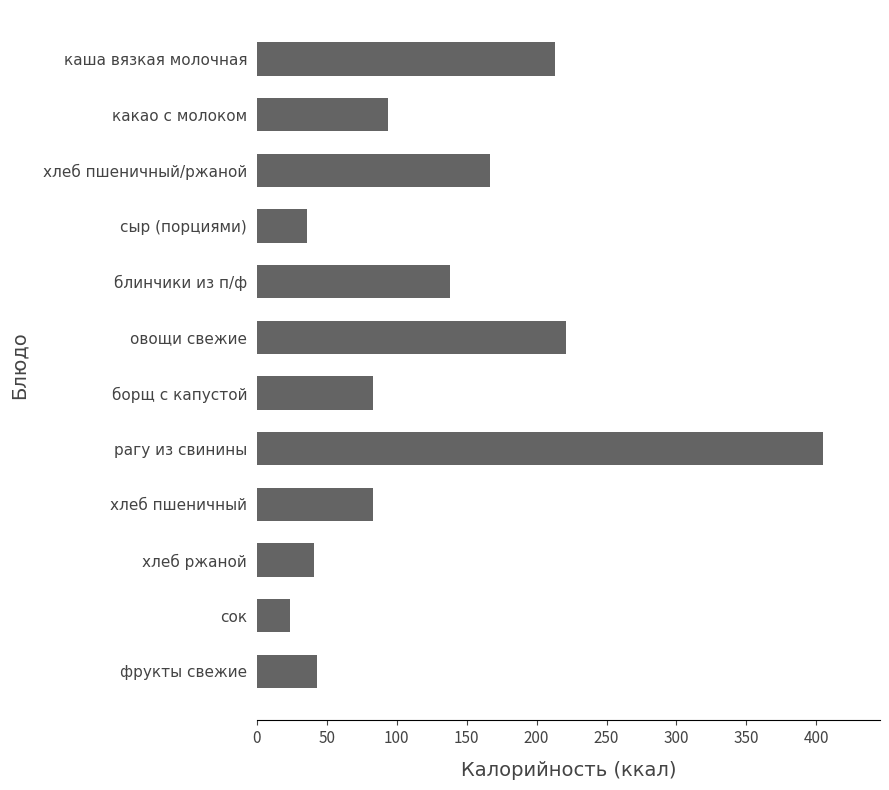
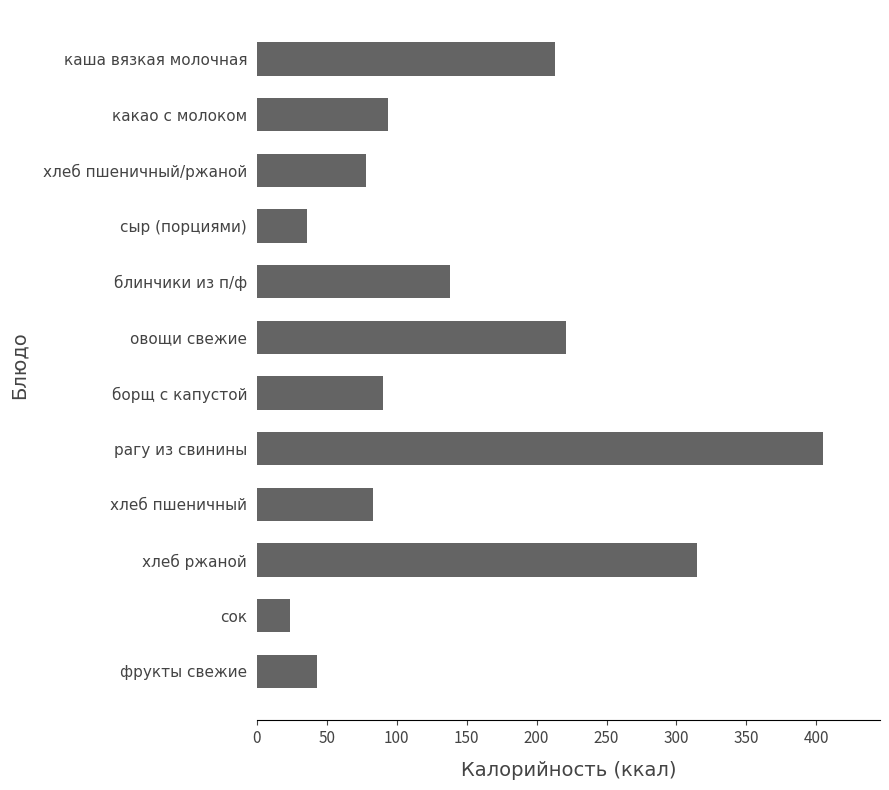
  {
    "каша вязкая молочная": 213,
    "какао с молоком": 94,
-   "хлеб пшеничный/ржаной": 167,
+   "хлеб пшеничный/ржаной": 78,
    "сыр (порциями)": 36,
    "блинчики из п/ф": 138,
    "овощи свежие": 221,
-   "борщ с капустой": 83,
+   "борщ с капустой": 90,
    "рагу из свинины": 405,
    "хлеб пшеничный": 83,
-   "хлеб ржаной": 41,
+   "хлеб ржаной": 315,
    "сок": 24,
    "фрукты свежие": 43
  }
